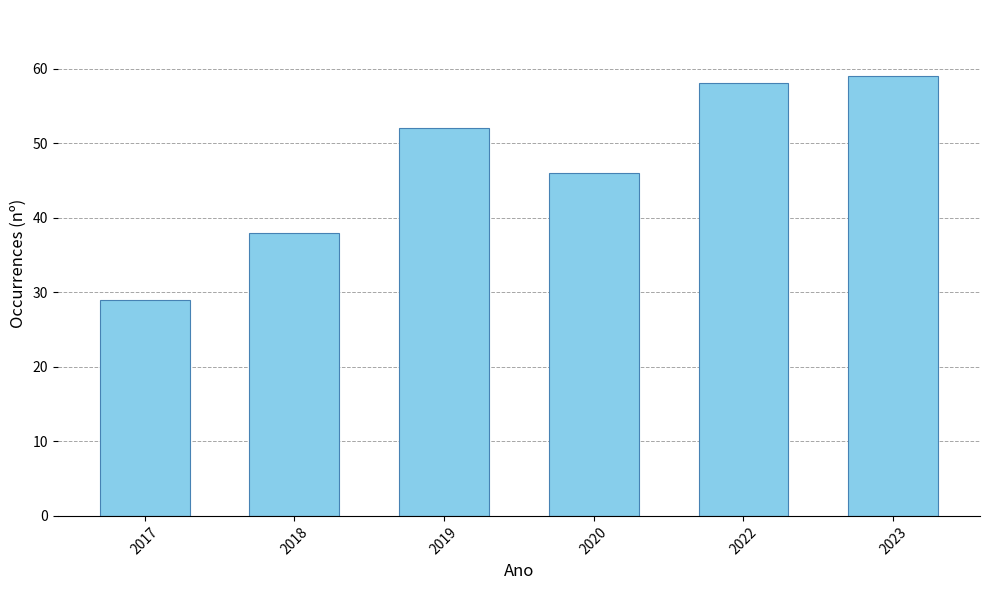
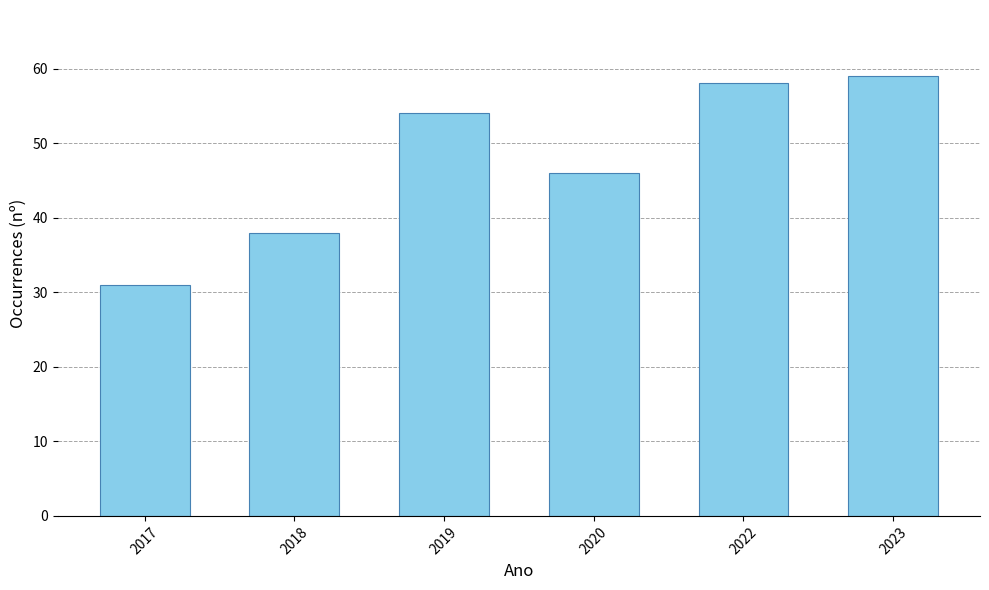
  {
-   "2017": 29,
+   "2017": 31,
    "2018": 38,
-   "2019": 52,
+   "2019": 54,
    "2020": 46,
    "2022": 58,
    "2023": 59
  }
